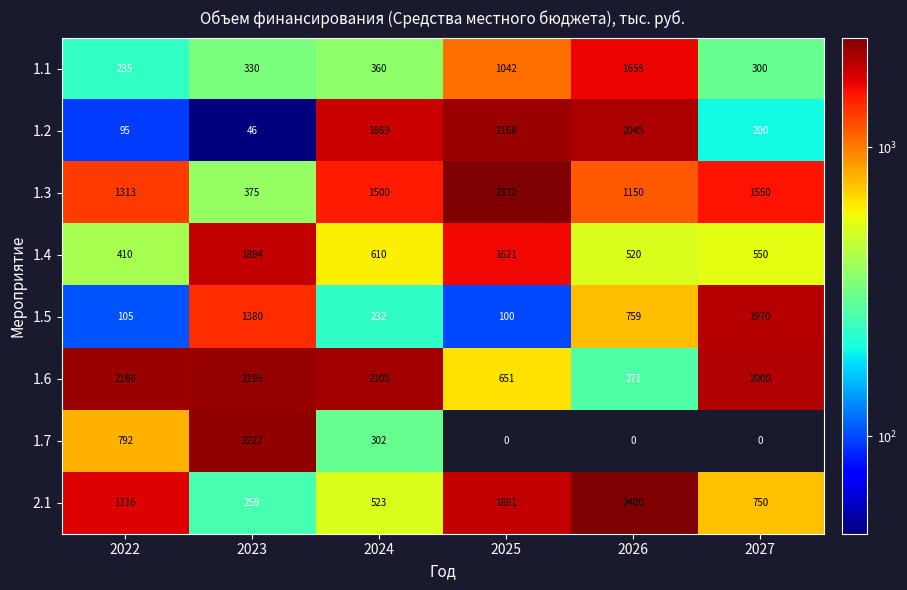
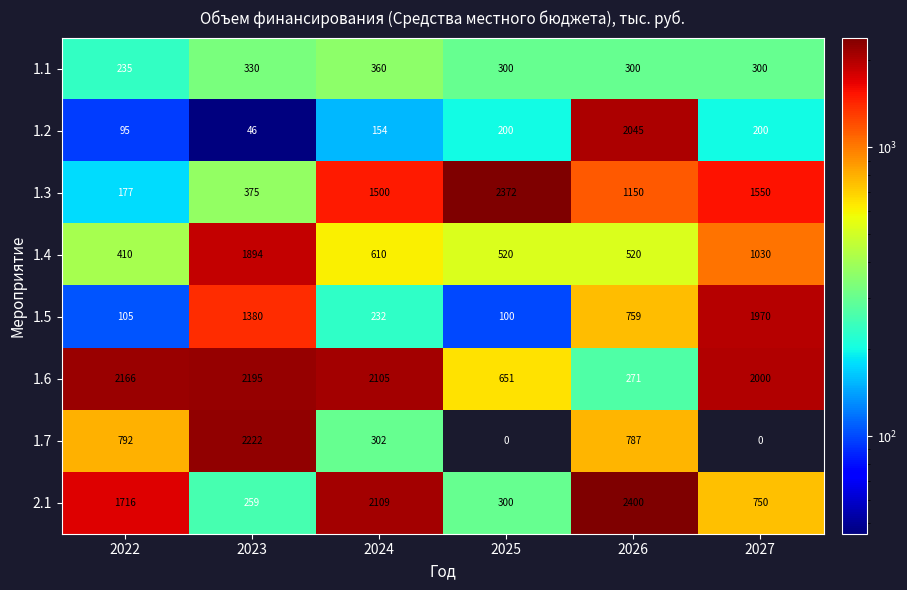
  {
    "1.1": {
      "2022": 235,
      "2023": 330,
      "2024": 360,
-     "2025": 1042,
-     "2026": 1655,
+     "2025": 300,
+     "2026": 300,
      "2027": 300
    },
    "1.2": {
      "2022": 95,
      "2023": 46,
-     "2024": 1869,
-     "2025": 2168,
+     "2024": 154,
+     "2025": 200,
      "2026": 2045,
      "2027": 200
    },
    "1.3": {
-     "2022": 1313,
+     "2022": 177,
      "2023": 375,
      "2024": 1500,
      "2025": 2372,
      "2026": 1150,
      "2027": 1550
    },
    "1.4": {
      "2022": 410,
      "2023": 1894,
      "2024": 610,
-     "2025": 1621,
+     "2025": 520,
      "2026": 520,
-     "2027": 550
+     "2027": 1030
    },
    "1.5": {
      "2022": 105,
      "2023": 1380,
      "2024": 232,
      "2025": 100,
      "2026": 759,
      "2027": 1970
    },
    "1.6": {
      "2022": 2166,
      "2023": 2195,
      "2024": 2105,
      "2025": 651,
      "2026": 271,
      "2027": 2000
    },
    "1.7": {
      "2022": 792,
      "2023": 2222,
      "2024": 302,
      "2025": 0,
-     "2026": 0,
+     "2026": 787,
      "2027": 0
    },
    "2.1": {
      "2022": 1716,
      "2023": 259,
-     "2024": 523,
-     "2025": 1881,
+     "2024": 2109,
+     "2025": 300,
      "2026": 2400,
      "2027": 750
    }
  }
